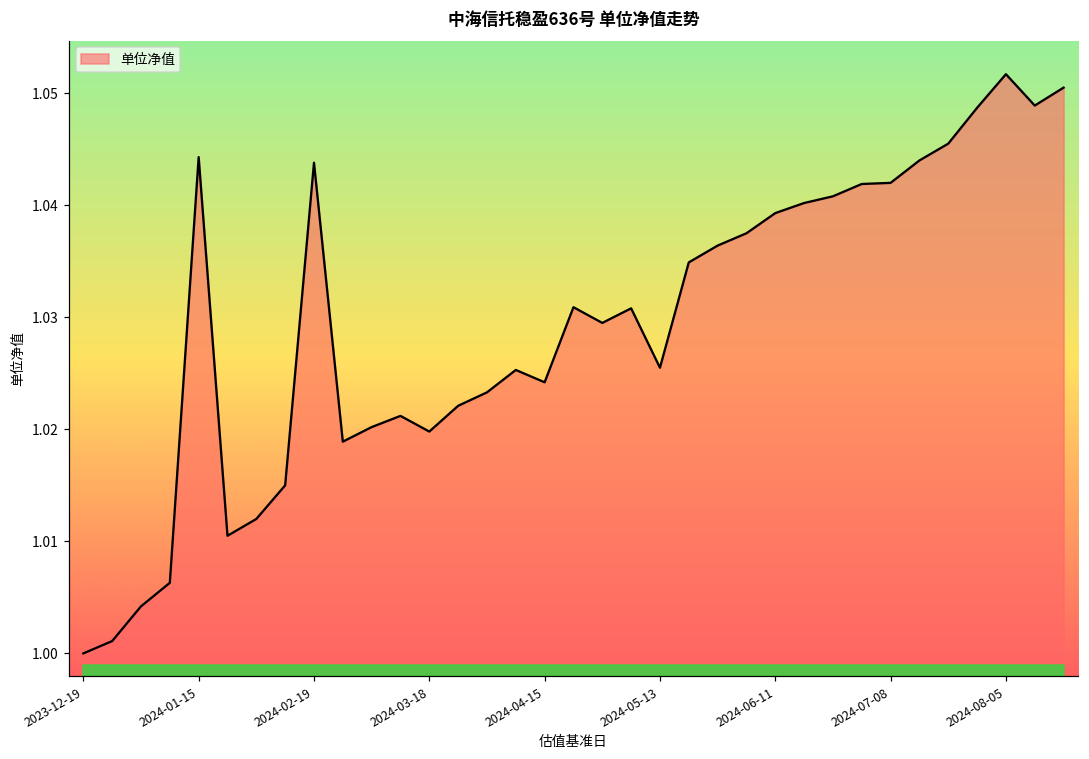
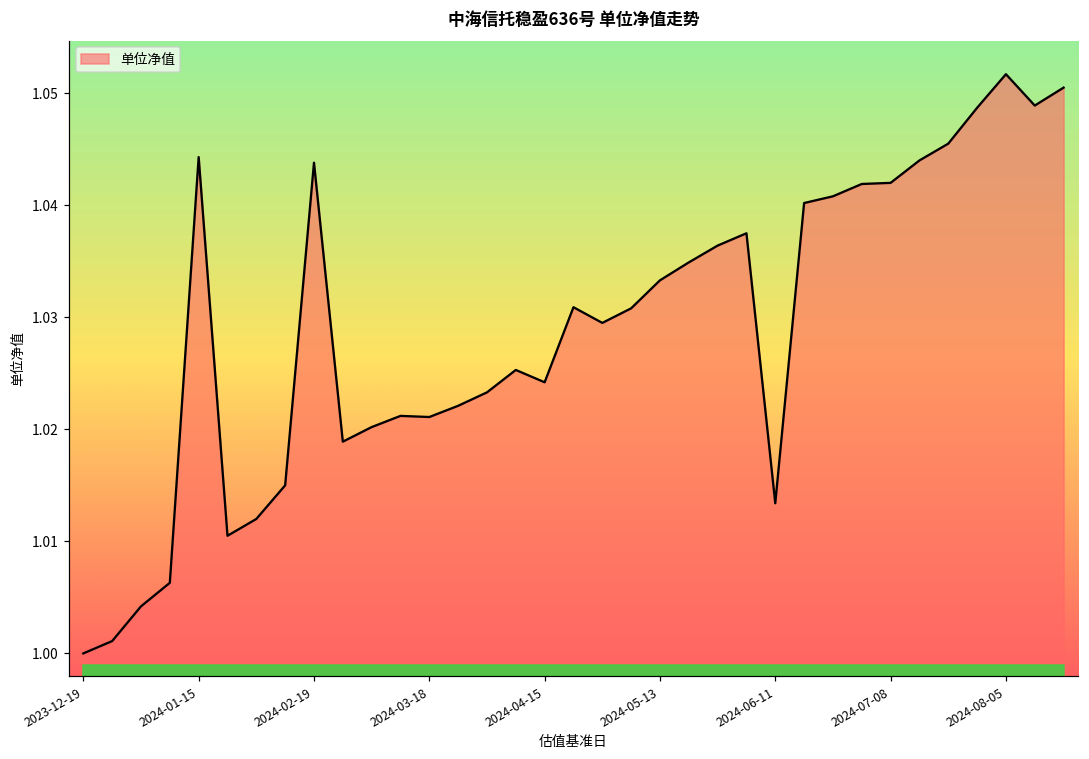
  {
    "单位净值": {
      "2023-12-19": 1.0000,
      "2024-01-15": 1.0443,
      "2024-02-19": 1.0438,
-     "2024-03-18": 1.0198,
+     "2024-03-18": 1.0211,
      "2024-04-15": 1.0242,
-     "2024-05-13": 1.0255,
-     "2024-06-11": 1.0393,
+     "2024-05-13": 1.0333,
+     "2024-06-11": 1.0134,
      "2024-07-08": 1.0420,
      "2024-08-05": 1.0517
    }
  }
